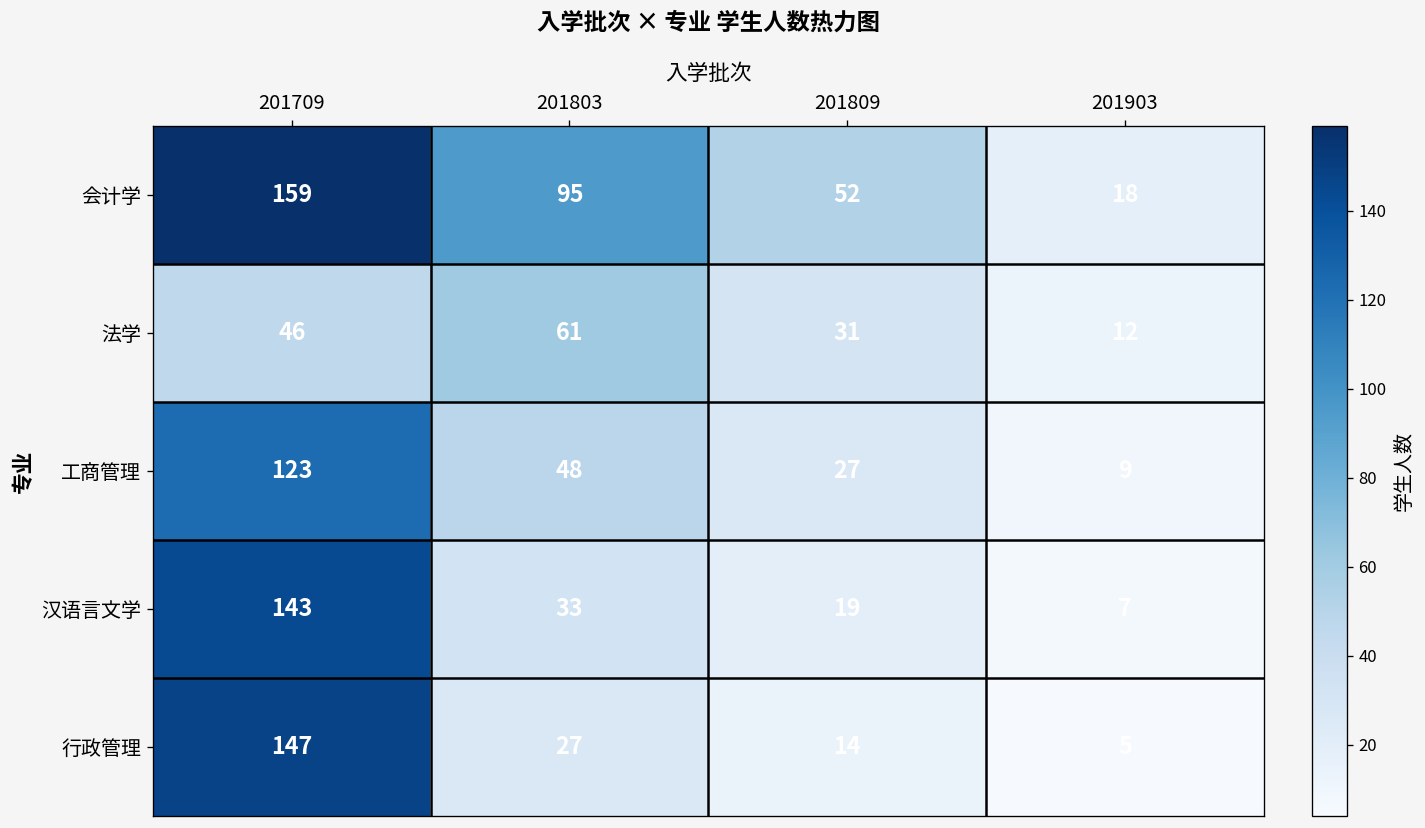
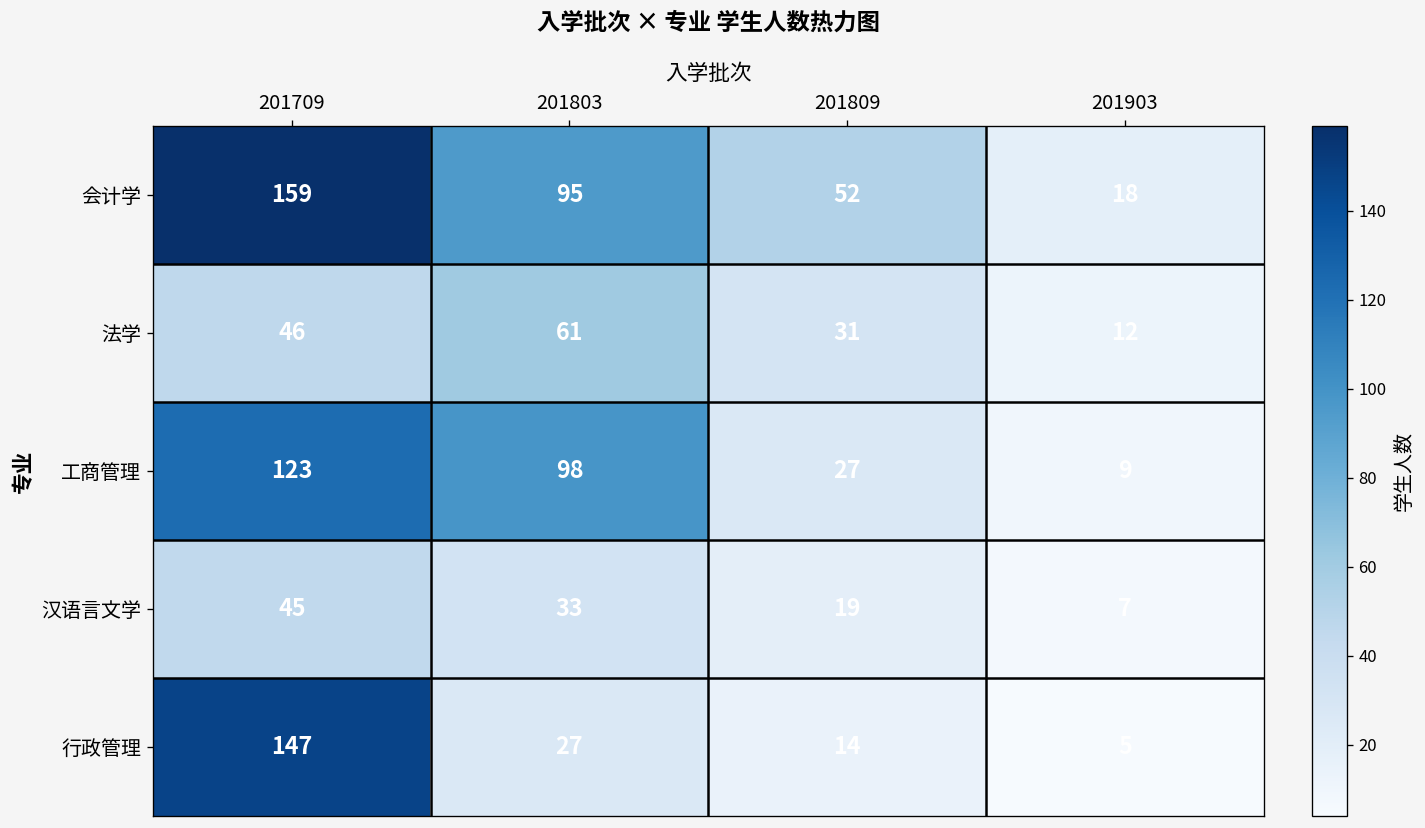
  {
    "会计学": {
      "201709": 159,
      "201803": 95,
      "201809": 52
    },
    "法学": {
      "201709": 46,
      "201803": 61
    },
    "工商管理": {
      "201709": 123,
-     "201803": 48
+     "201803": 98
    },
    "汉语言文学": {
-     "201709": 143
+     "201709": 45
    },
    "行政管理": {
      "201709": 147
    }
  }
